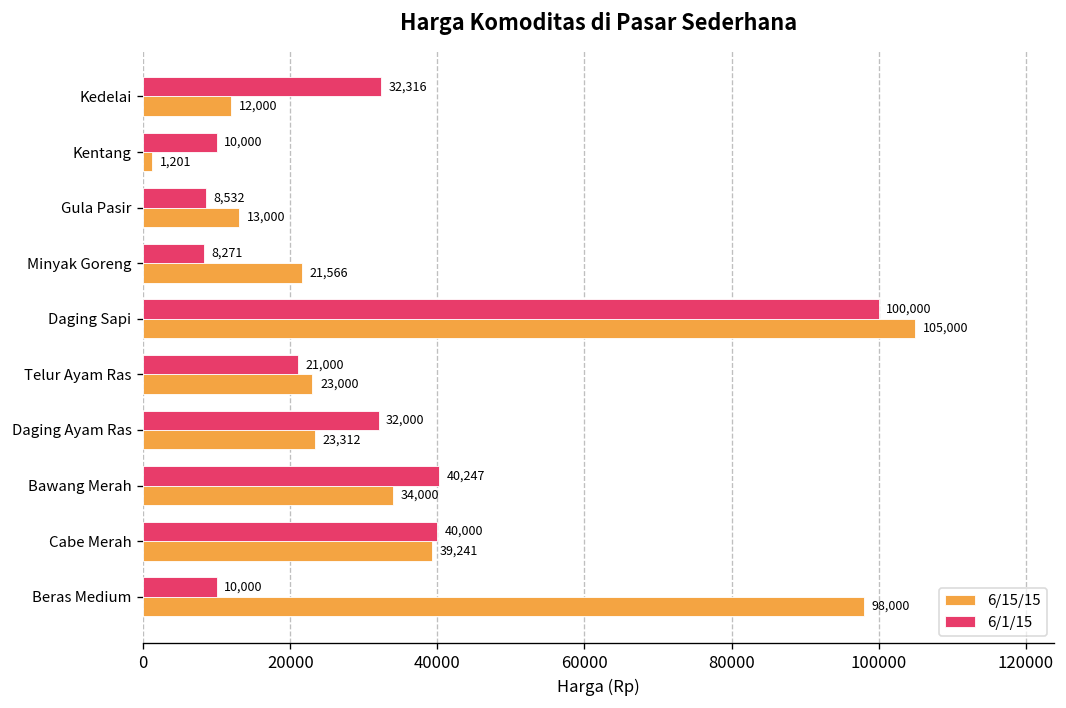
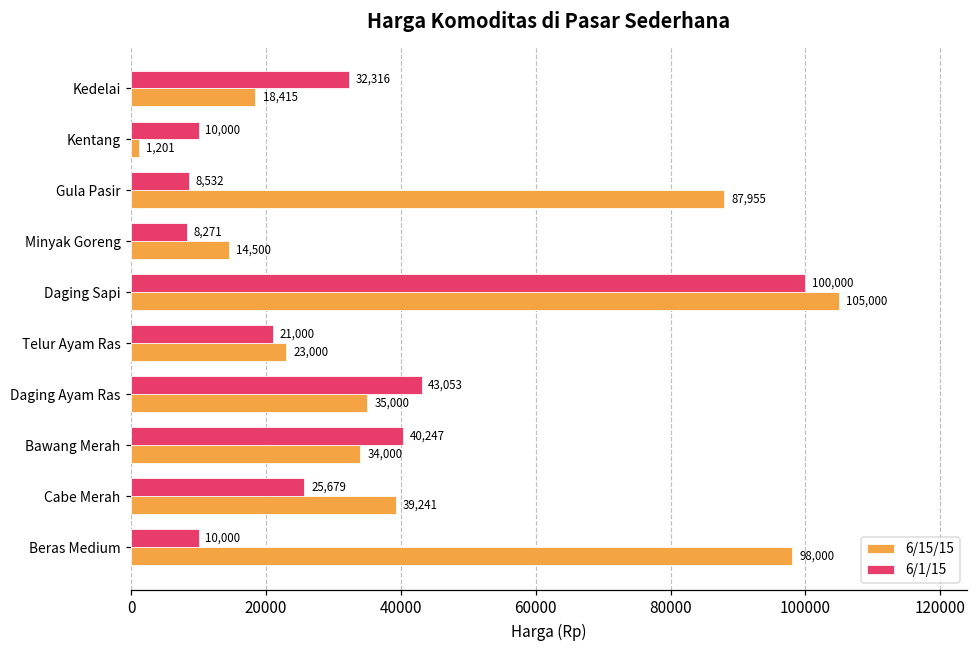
  {
    "6/15/15": {
-     "Kedelai": "12,000",
+     "Kedelai": "18,415",
      "Kentang": "1,201",
-     "Gula Pasir": "13,000",
-     "Minyak Goreng": "21,566",
+     "Gula Pasir": "87,955",
+     "Minyak Goreng": "14,500",
      "Daging Sapi": "105,000",
      "Telur Ayam Ras": "23,000",
-     "Daging Ayam Ras": "23,312",
+     "Daging Ayam Ras": "35,000",
      "Bawang Merah": "34,000",
      "Cabe Merah": "39,241",
      "Beras Medium": "98,000"
    },
    "6/1/15": {
      "Kedelai": "32,316",
      "Kentang": "10,000",
      "Gula Pasir": "8,532",
      "Minyak Goreng": "8,271",
      "Daging Sapi": "100,000",
      "Telur Ayam Ras": "21,000",
-     "Daging Ayam Ras": "32,000",
+     "Daging Ayam Ras": "43,053",
      "Bawang Merah": "40,247",
-     "Cabe Merah": "40,000",
+     "Cabe Merah": "25,679",
      "Beras Medium": "10,000"
    }
  }
